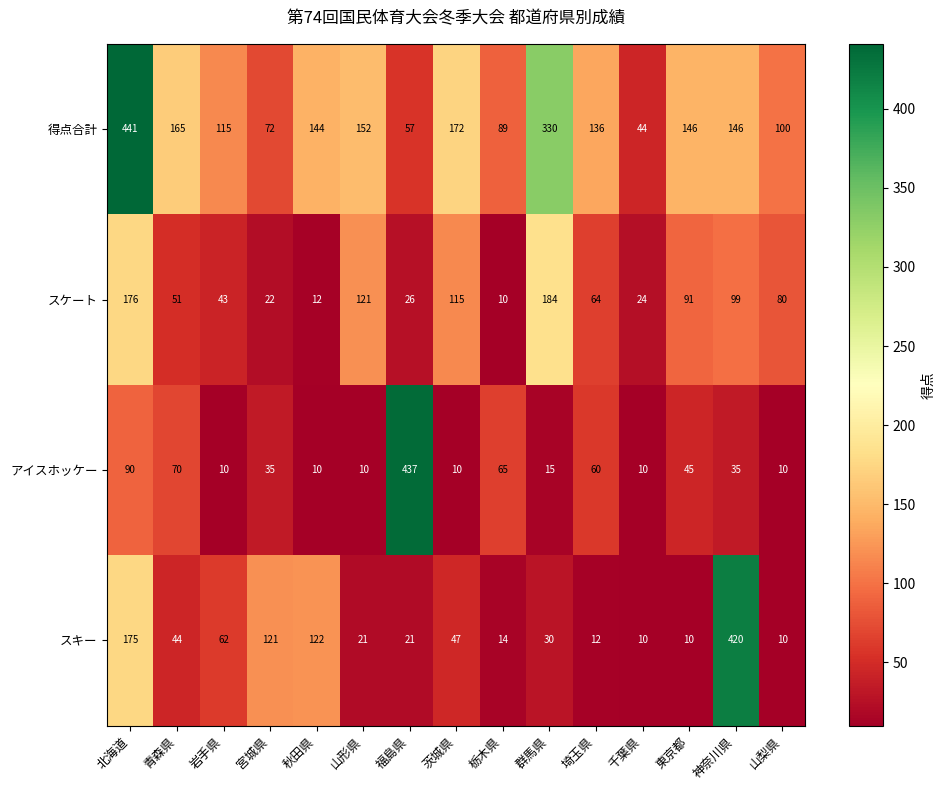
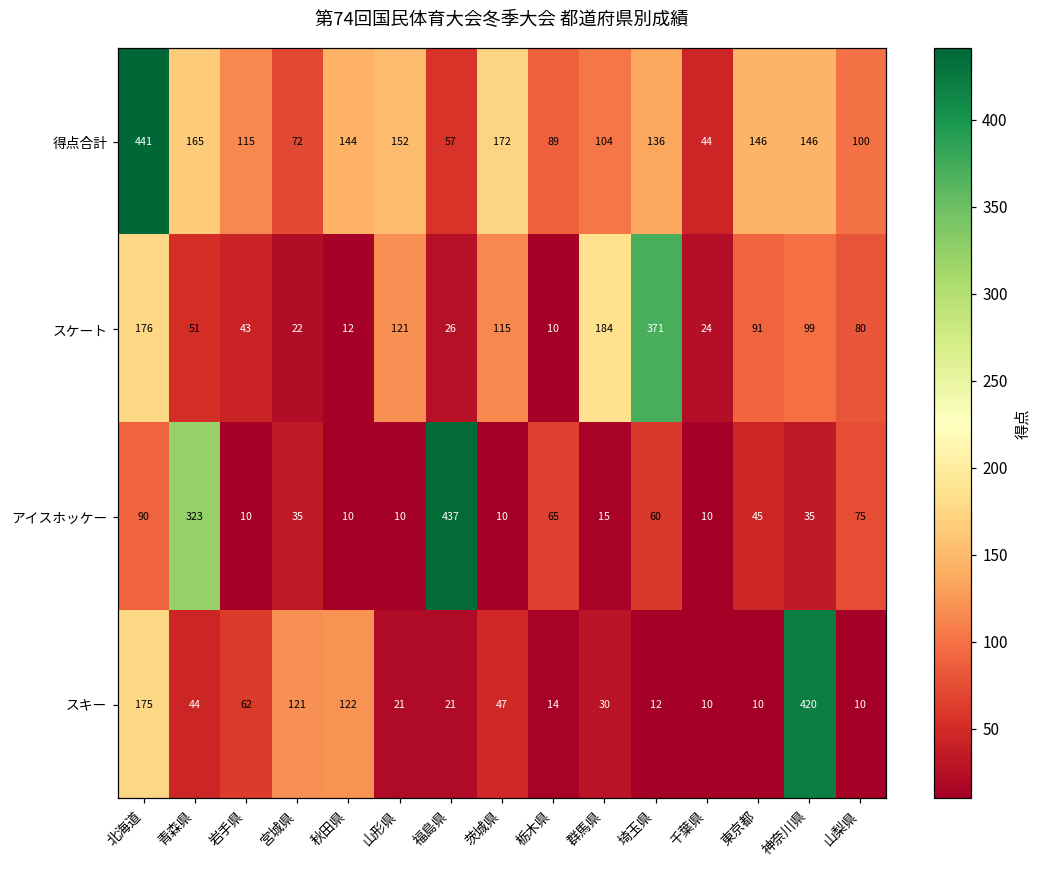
  {
    "得点合計": {
      "北海道": 441,
      "青森県": 165,
      "岩手県": 115,
      "宮城県": 72,
      "秋田県": 144,
      "山形県": 152,
      "福島県": 57,
      "茨城県": 172,
      "栃木県": 89,
-     "群馬県": 330,
+     "群馬県": 104,
      "埼玉県": 136,
      "千葉県": 44,
      "東京都": 146,
      "神奈川県": 146,
      "山梨県": 100
    },
    "スケート": {
      "北海道": 176,
      "青森県": 51,
      "岩手県": 43,
      "宮城県": 22,
      "秋田県": 12,
      "山形県": 121,
      "福島県": 26,
      "茨城県": 115,
      "栃木県": 10,
      "群馬県": 184,
-     "埼玉県": 64,
+     "埼玉県": 371,
      "千葉県": 24,
      "東京都": 91,
      "神奈川県": 99,
      "山梨県": 80
    },
    "アイスホッケー": {
      "北海道": 90,
-     "青森県": 70,
+     "青森県": 323,
      "岩手県": 10,
      "宮城県": 35,
      "秋田県": 10,
      "山形県": 10,
      "福島県": 437,
      "茨城県": 10,
      "栃木県": 65,
      "群馬県": 15,
      "埼玉県": 60,
      "千葉県": 10,
      "東京都": 45,
      "神奈川県": 35,
-     "山梨県": 10
+     "山梨県": 75
    },
    "スキー": {
      "北海道": 175,
      "青森県": 44,
      "岩手県": 62,
      "宮城県": 121,
      "秋田県": 122,
      "山形県": 21,
      "福島県": 21,
      "茨城県": 47,
      "栃木県": 14,
      "群馬県": 30,
      "埼玉県": 12,
      "千葉県": 10,
      "東京都": 10,
      "神奈川県": 420,
      "山梨県": 10
    }
  }
